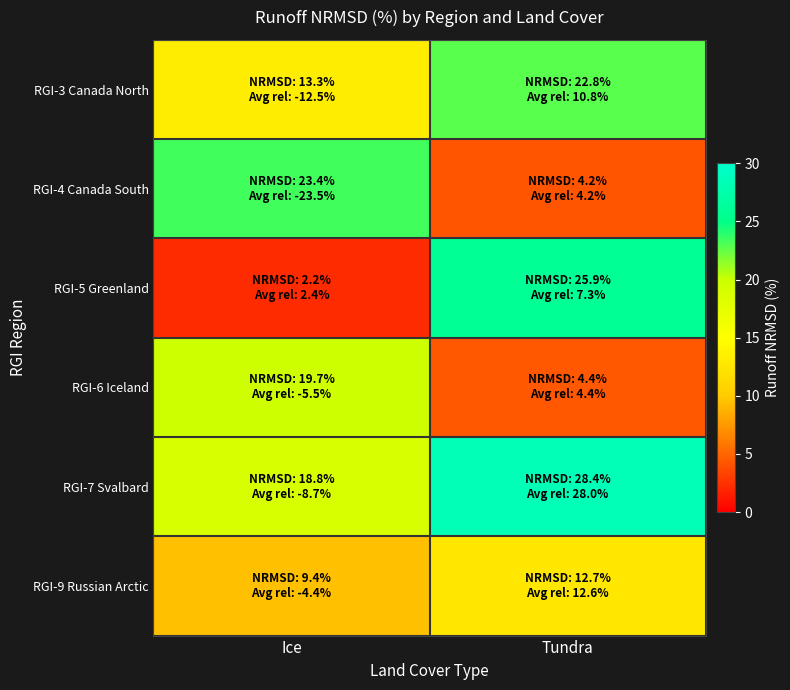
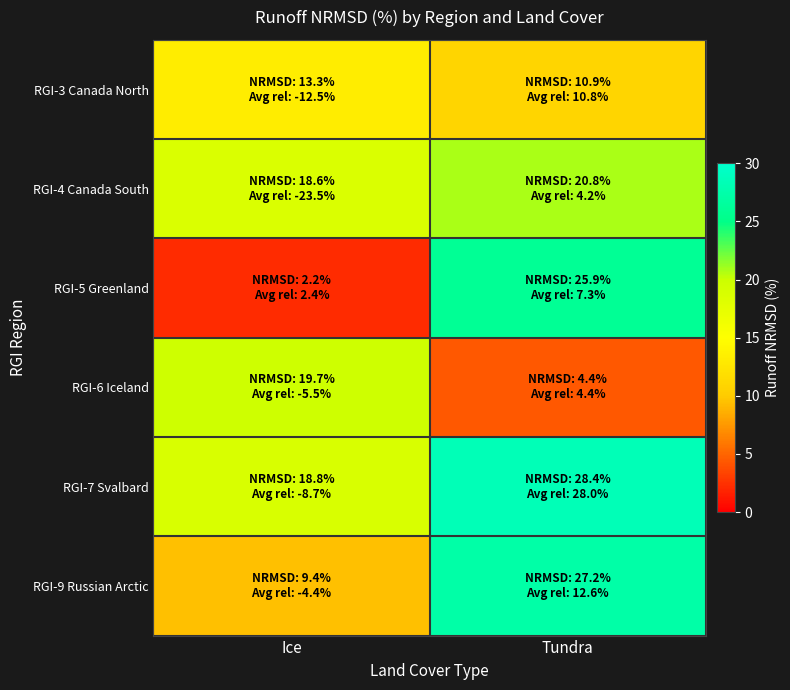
  {
    "RGI-3 Canada North": {
-     "Tundra": "22.8%"
+     "Tundra": "10.9%"
    },
    "RGI-4 Canada South": {
-     "Ice": "23.4%",
-     "Tundra": "4.2%"
+     "Ice": "18.6%",
+     "Tundra": "20.8%"
    },
    "RGI-9 Russian Arctic": {
-     "Tundra": "12.7%"
+     "Tundra": "27.2%"
    }
  }
